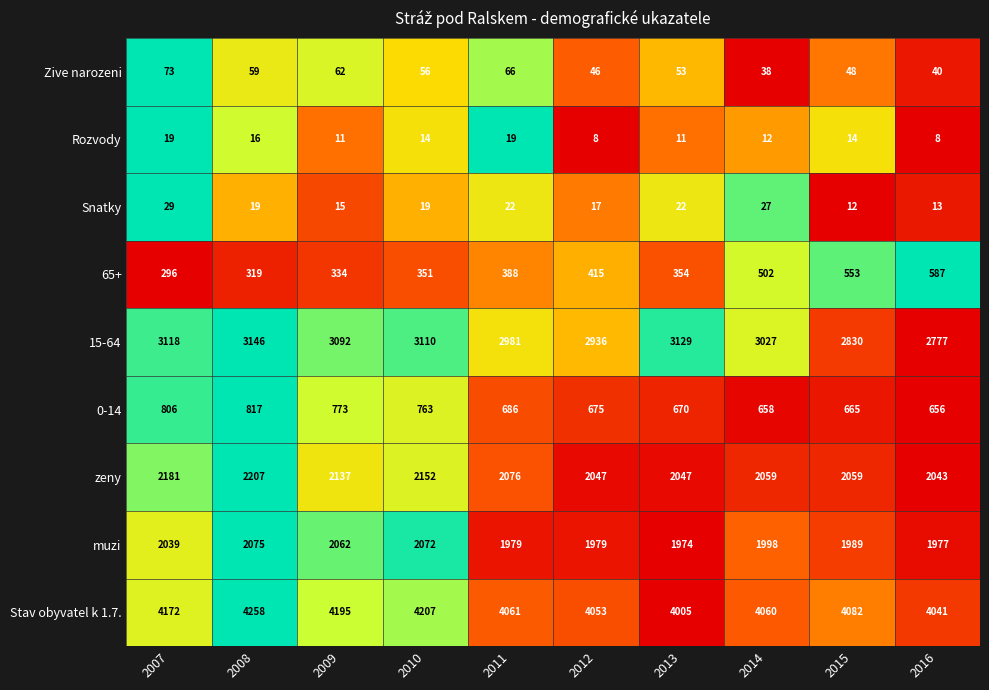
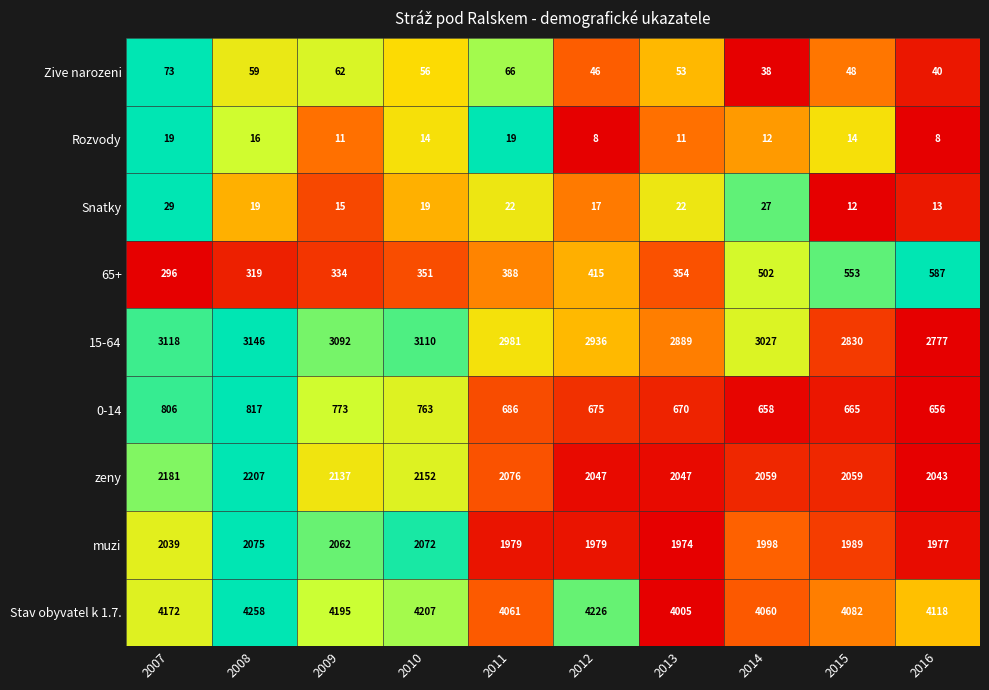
  {
    "Zive narozeni": {
      "2007": 73,
      "2008": 59,
      "2009": 62,
      "2010": 56,
      "2011": 66,
      "2012": 46,
      "2013": 53,
      "2014": 38,
      "2015": 48,
      "2016": 40
    },
    "Rozvody": {
      "2007": 19,
      "2008": 16,
      "2009": 11,
      "2010": 14,
      "2011": 19,
      "2012": 8,
      "2013": 11,
      "2014": 12,
      "2015": 14,
      "2016": 8
    },
    "Snatky": {
      "2007": 29,
      "2008": 19,
      "2009": 15,
      "2010": 19,
      "2011": 22,
      "2012": 17,
      "2013": 22,
      "2014": 27,
      "2015": 12,
      "2016": 13
    },
    "65+": {
      "2007": 296,
      "2008": 319,
      "2009": 334,
      "2010": 351,
      "2011": 388,
      "2012": 415,
      "2013": 354,
      "2014": 502,
      "2015": 553,
      "2016": 587
    },
    "15-64": {
      "2007": 3118,
      "2008": 3146,
      "2009": 3092,
      "2010": 3110,
      "2011": 2981,
      "2012": 2936,
-     "2013": 3129,
+     "2013": 2889,
      "2014": 3027,
      "2015": 2830,
      "2016": 2777
    },
    "0-14": {
      "2007": 806,
      "2008": 817,
      "2009": 773,
      "2010": 763,
      "2011": 686,
      "2012": 675,
      "2013": 670,
      "2014": 658,
      "2015": 665,
      "2016": 656
    },
    "zeny": {
      "2007": 2181,
      "2008": 2207,
      "2009": 2137,
      "2010": 2152,
      "2011": 2076,
      "2012": 2047,
      "2013": 2047,
      "2014": 2059,
      "2015": 2059,
      "2016": 2043
    },
    "muzi": {
      "2007": 2039,
      "2008": 2075,
      "2009": 2062,
      "2010": 2072,
      "2011": 1979,
      "2012": 1979,
      "2013": 1974,
      "2014": 1998,
      "2015": 1989,
      "2016": 1977
    },
    "Stav obyvatel k 1.7.": {
      "2007": 4172,
      "2008": 4258,
      "2009": 4195,
      "2010": 4207,
      "2011": 4061,
-     "2012": 4053,
+     "2012": 4226,
      "2013": 4005,
      "2014": 4060,
      "2015": 4082,
-     "2016": 4041
+     "2016": 4118
    }
  }
